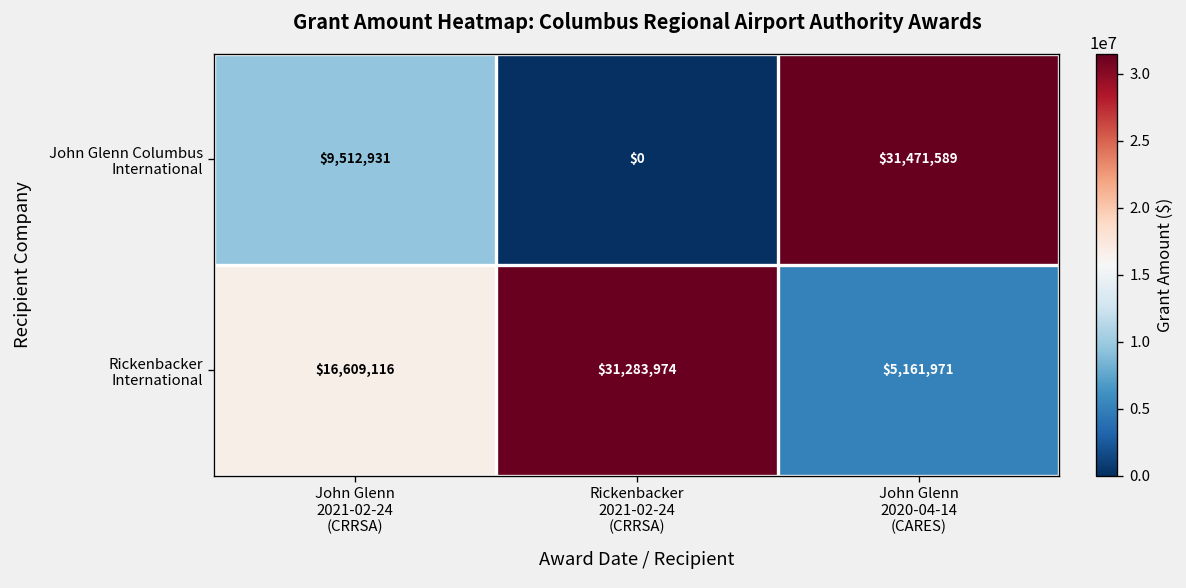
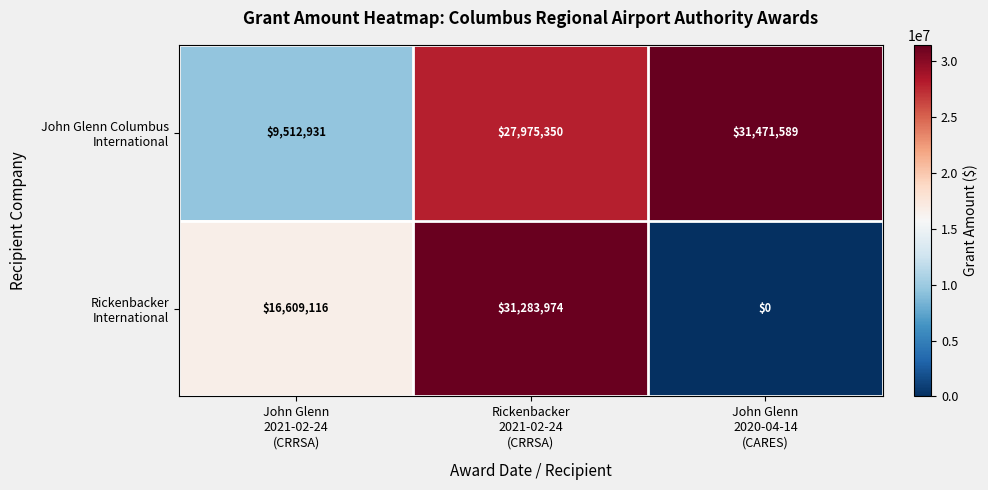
  {
    "John Glenn Columbus International": {
      "John Glenn 2021-02-24 (CRRSA)": "$9,512,931",
-     "Rickenbacker 2021-02-24 (CRRSA)": "$0",
+     "Rickenbacker 2021-02-24 (CRRSA)": "$27,975,350",
      "John Glenn 2020-04-14 (CARES)": "$31,471,589"
    },
    "Rickenbacker International": {
      "John Glenn 2021-02-24 (CRRSA)": "$16,609,116",
      "Rickenbacker 2021-02-24 (CRRSA)": "$31,283,974",
-     "John Glenn 2020-04-14 (CARES)": "$5,161,971"
+     "John Glenn 2020-04-14 (CARES)": "$0"
    }
  }
